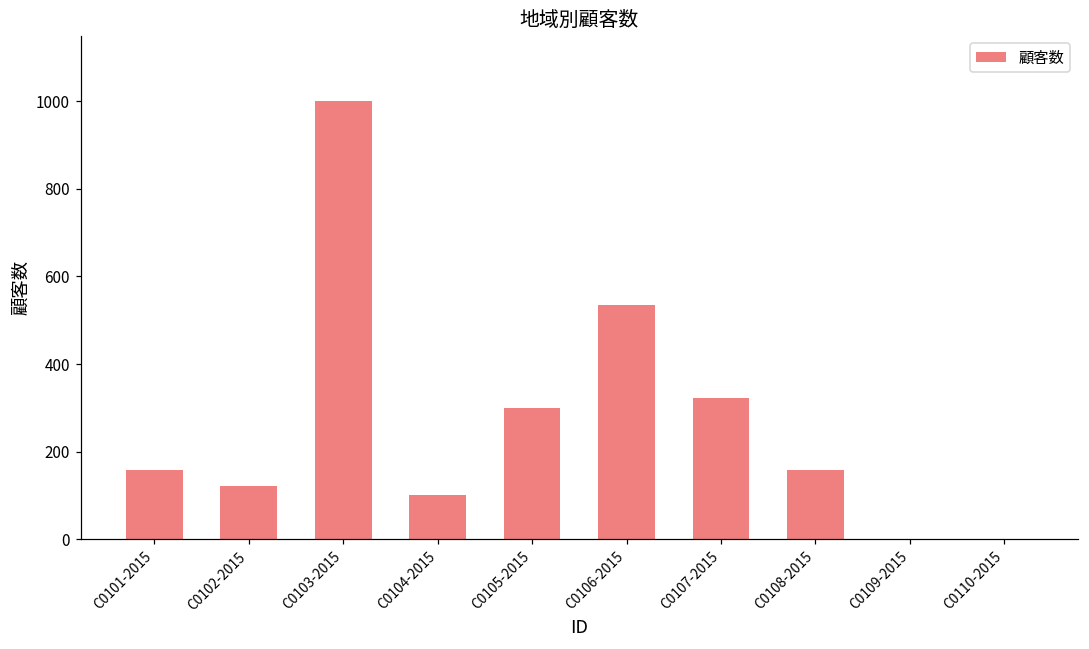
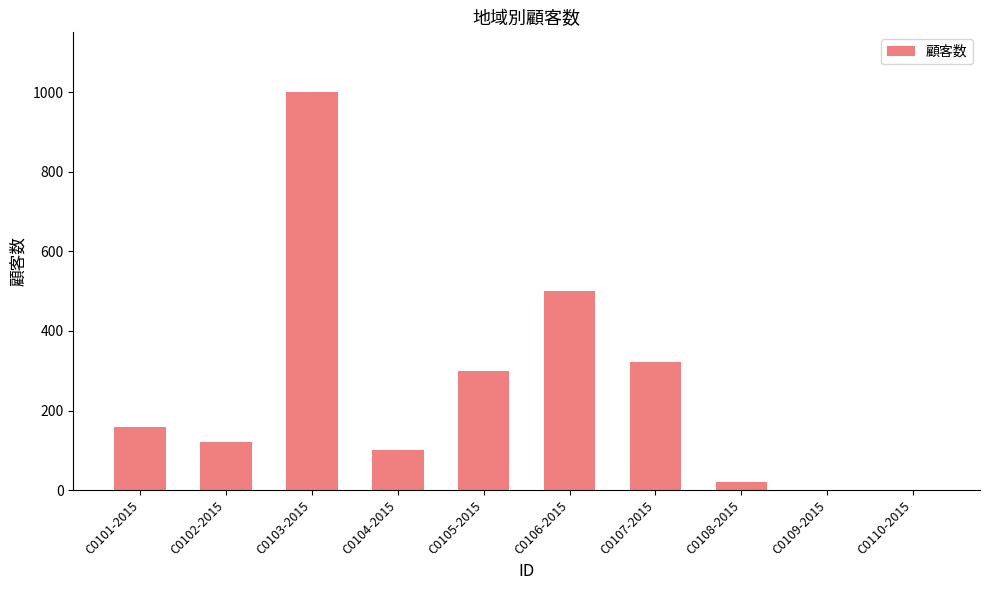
  {
    "C0101-2015": 160,
    "C0102-2015": 120,
    "C0103-2015": 1000,
    "C0104-2015": 100,
    "C0105-2015": 300,
-   "C0106-2015": 540,
+   "C0106-2015": 500,
    "C0107-2015": 320,
-   "C0108-2015": 160,
+   "C0108-2015": 20,
    "C0109-2015": 0,
    "C0110-2015": 0
  }
